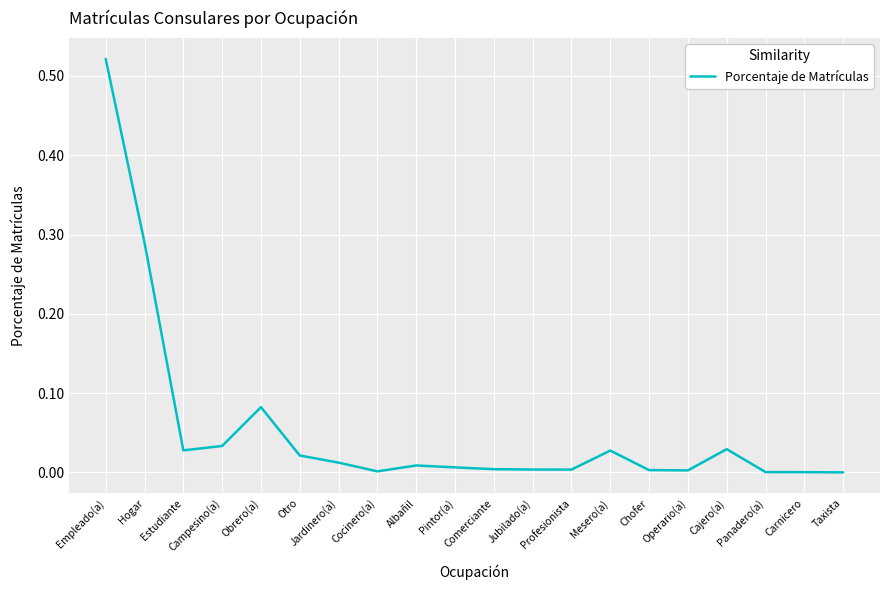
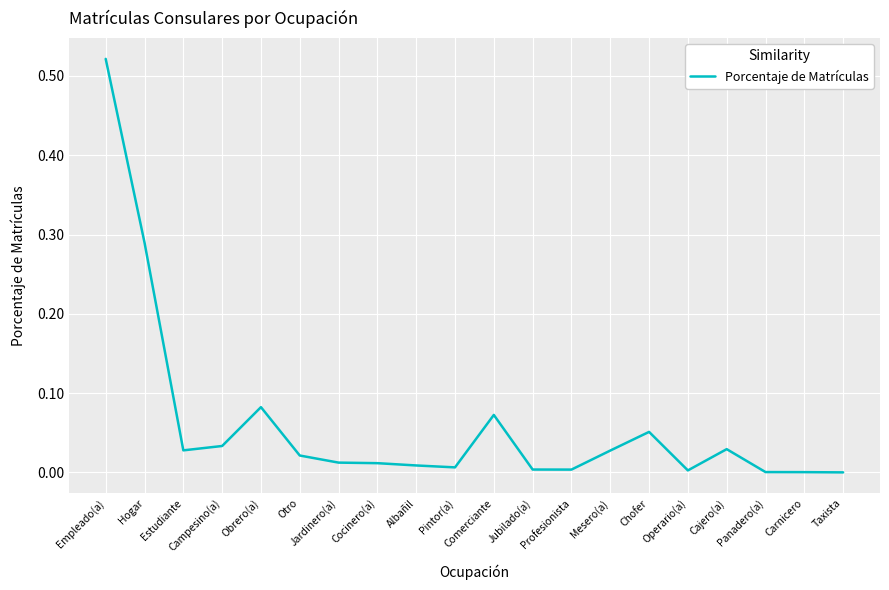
  {
    "Empleado(a)": 0.52,
    "Hogar": 0.29,
    "Estudiante": 0.03,
    "Campesino(a)": 0.03,
    "Obrero(a)": 0.08,
    "Otro": 0.02,
    "Jardinero(a)": 0.01,
-   "Cocinero(a)": 0.00,
+   "Cocinero(a)": 0.01,
    "Albañil": 0.01,
    "Pintor(a)": 0.01,
-   "Comerciante": 0.00,
+   "Comerciante": 0.07,
    "Jubilado(a)": 0.00,
    "Profesionista": 0.00,
    "Mesero(a)": 0.03,
-   "Chofer": 0.00,
+   "Chofer": 0.05,
    "Operario(a)": 0.00,
    "Cajero(a)": 0.03,
    "Panadero(a)": 0.00,
    "Carnicero": 0.00,
    "Taxista": 0.00
  }
